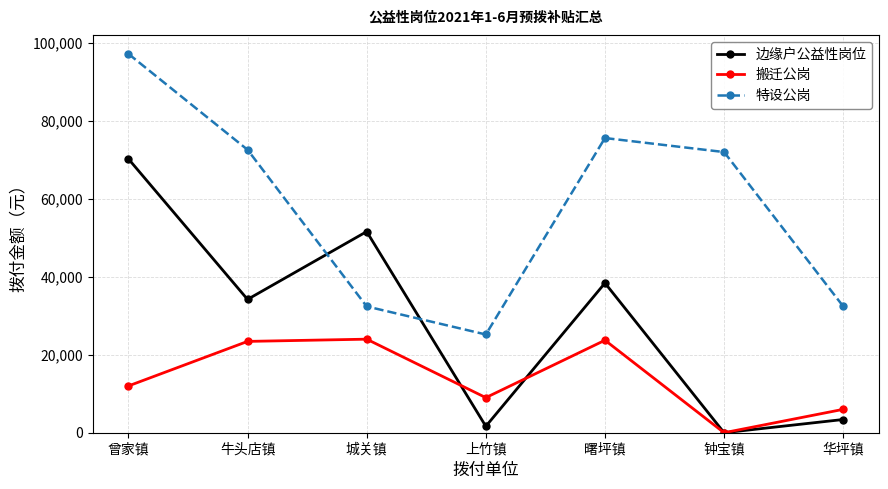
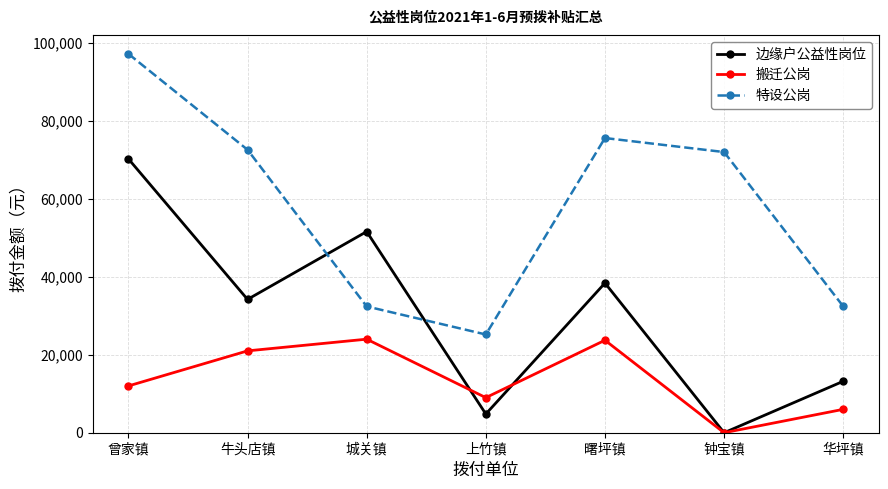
  {
    "边缘户公益性岗位": {
      "曾家镇": "70,000",
      "牛头店镇": "34,000",
      "城关镇": "52,000",
-     "上竹镇": "2,000",
+     "上竹镇": "5,000",
      "曙坪镇": "38,000",
-     "华坪镇": "3,000"
+     "华坪镇": "13,000"
    },
    "搬迁公岗": {
      "曾家镇": "12,000",
-     "牛头店镇": "23,000",
+     "牛头店镇": "21,000",
      "城关镇": "24,000",
      "上竹镇": "9,000",
      "曙坪镇": "24,000",
      "华坪镇": "6,000"
    },
    "特设公岗": {
      "曾家镇": "97,000",
      "牛头店镇": "73,000",
      "城关镇": "32,000",
      "上竹镇": "25,000",
      "曙坪镇": "76,000",
      "钟宝镇": "72,000",
      "华坪镇": "32,000"
    }
  }
